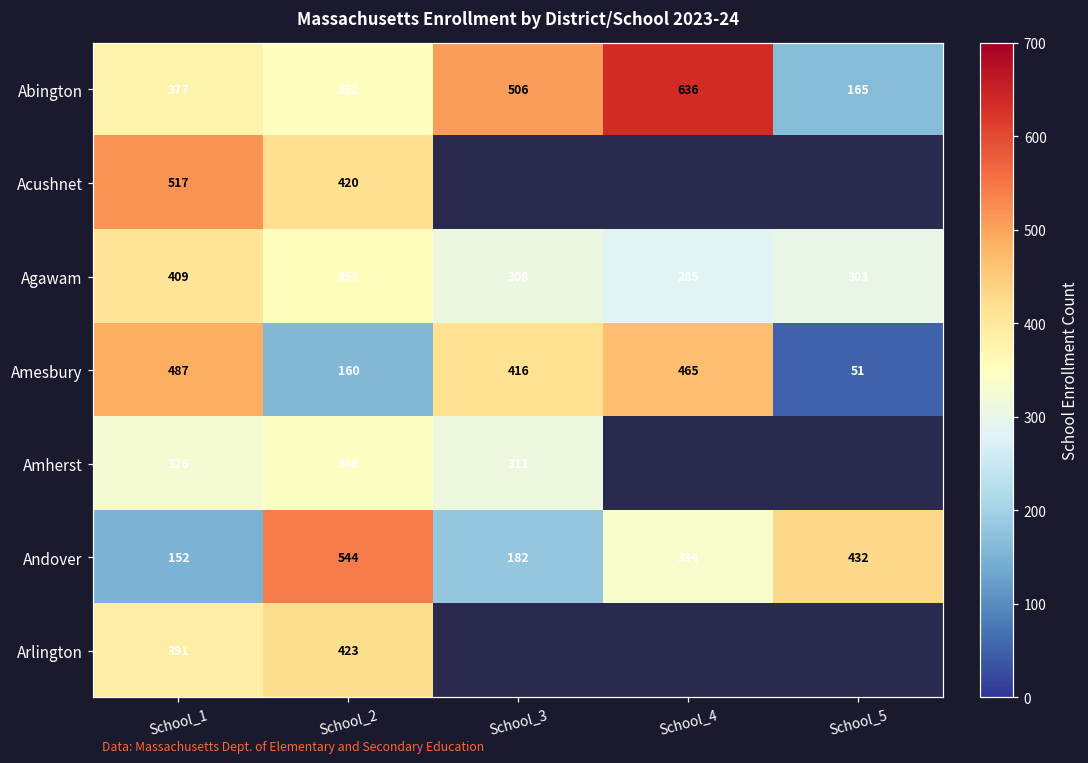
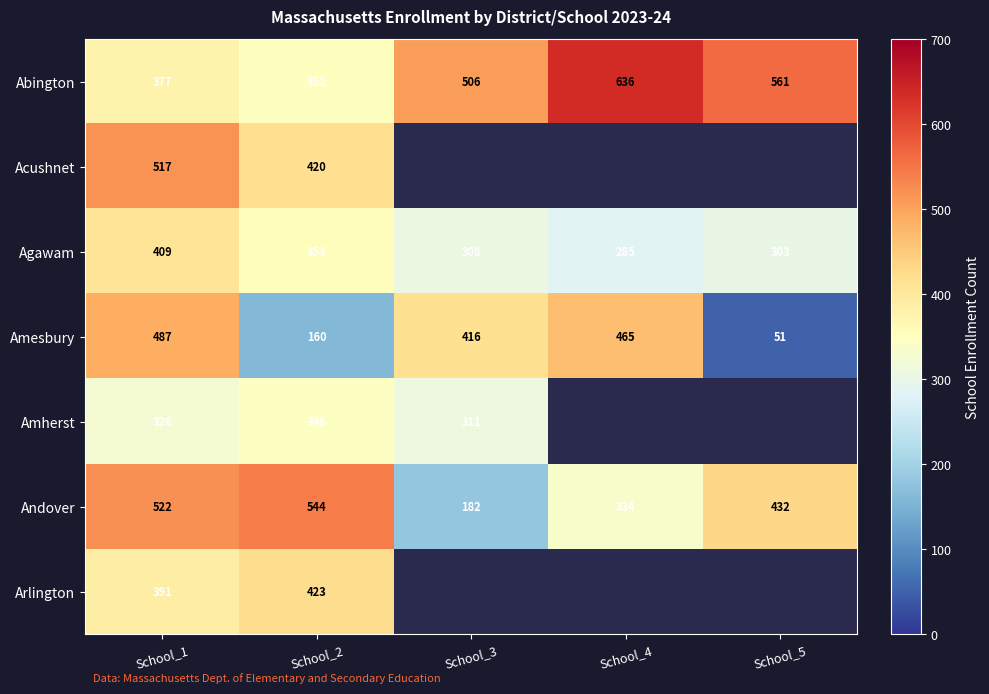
  {
    "Abington": {
      "School_1": 377,
      "School_2": 352,
      "School_3": 506,
      "School_4": 636,
-     "School_5": 165
+     "School_5": 561
    },
    "Acushnet": {
      "School_1": 517,
      "School_2": 420
    },
    "Agawam": {
      "School_1": 409,
      "School_2": 353
    },
    "Amesbury": {
      "School_1": 487,
      "School_2": 160,
      "School_3": 416,
      "School_4": 465,
      "School_5": 51
    },
    "Amherst": {
      "School_2": 346
    },
    "Andover": {
-     "School_1": 152,
+     "School_1": 522,
      "School_2": 544,
      "School_3": 182,
      "School_4": 334,
      "School_5": 432
    },
    "Arlington": {
      "School_1": 391,
      "School_2": 423
    }
  }
